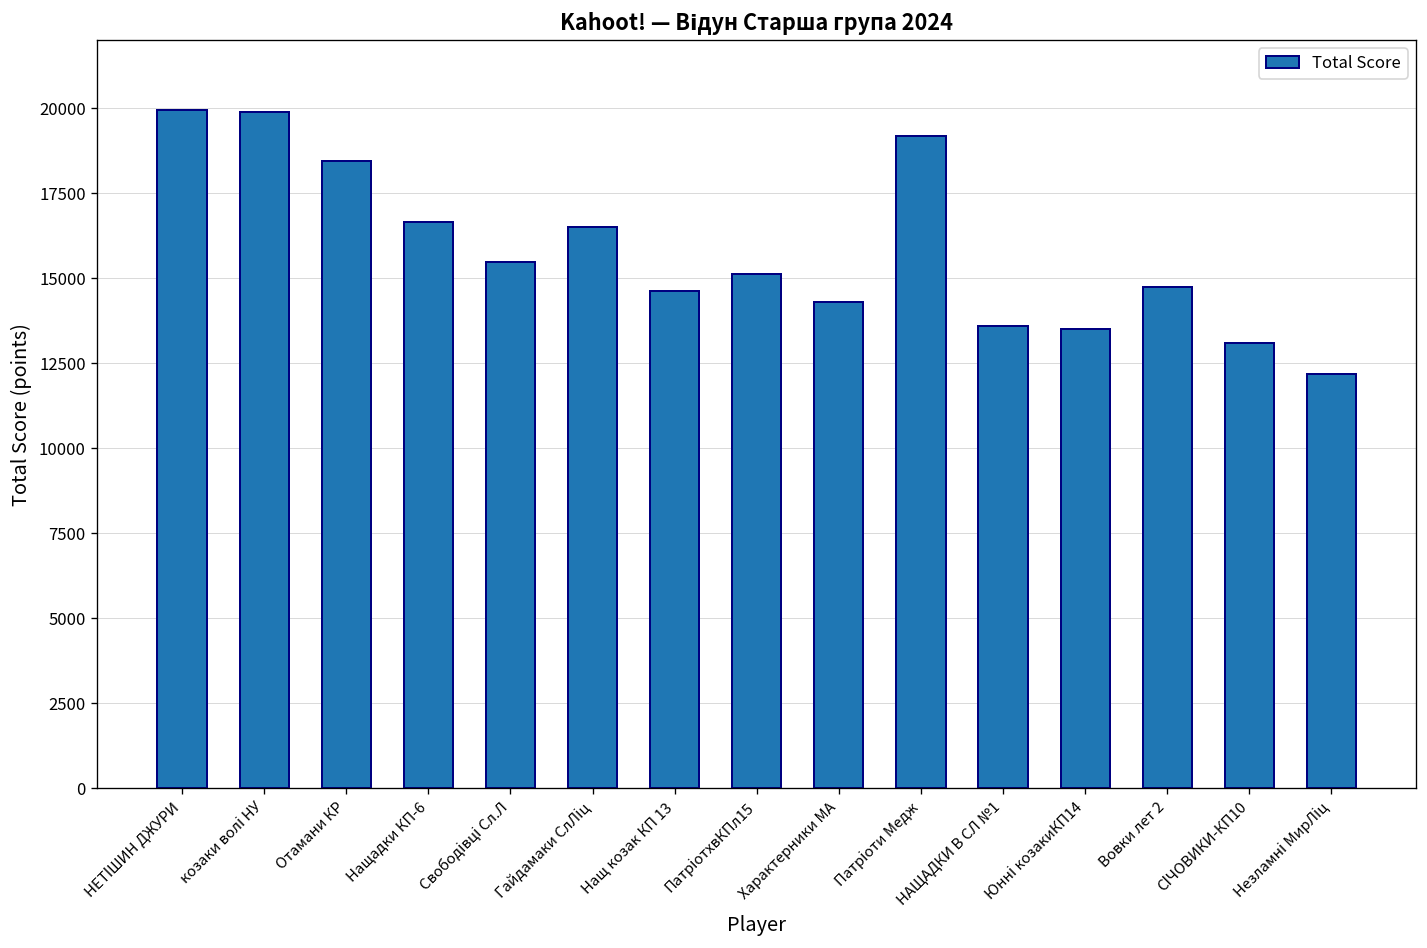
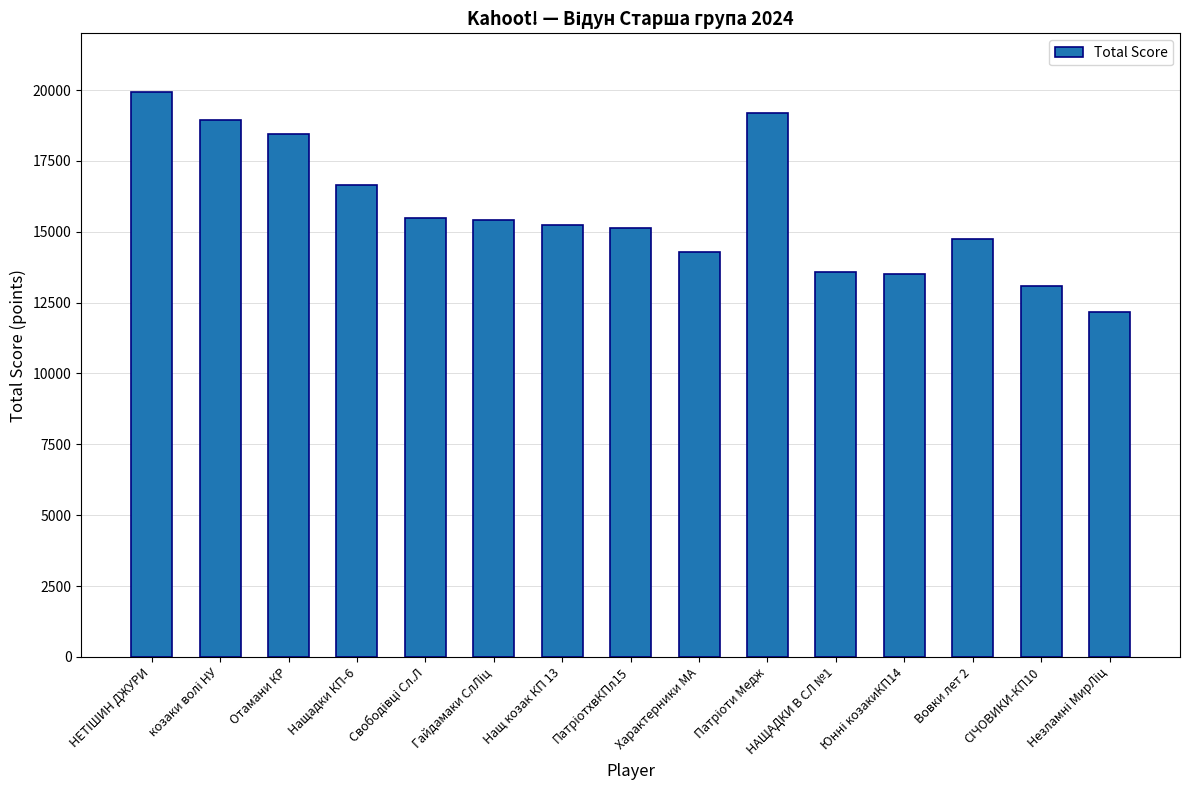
  {
    "НЕТІШИН ДЖУРИ": 19900,
-   "козаки волі НУ": 19900,
+   "козаки волі НУ": 19000,
    "Отамани КР": 18400,
    "Нащадки КП-6": 16600,
    "Свободівці Сл.Л": 15500,
-   "Гайдамаки СлЛіц": 16500,
-   "Нащ козак КП 13": 14600,
+   "Гайдамаки СлЛіц": 15400,
+   "Нащ козак КП 13": 15200,
    "ПатріотхвКПл15": 15100,
    "Характерники МА": 14300,
    "Патріоти Медж": 19200,
    "НАЩАДКИ В СЛ №1": 13600,
    "Юнні козакиКП14": 13500,
    "Вовки лет 2": 14700,
    "СІЧОВИКИ-КП10": 13100,
    "Незламні МирЛіц": 12200
  }
